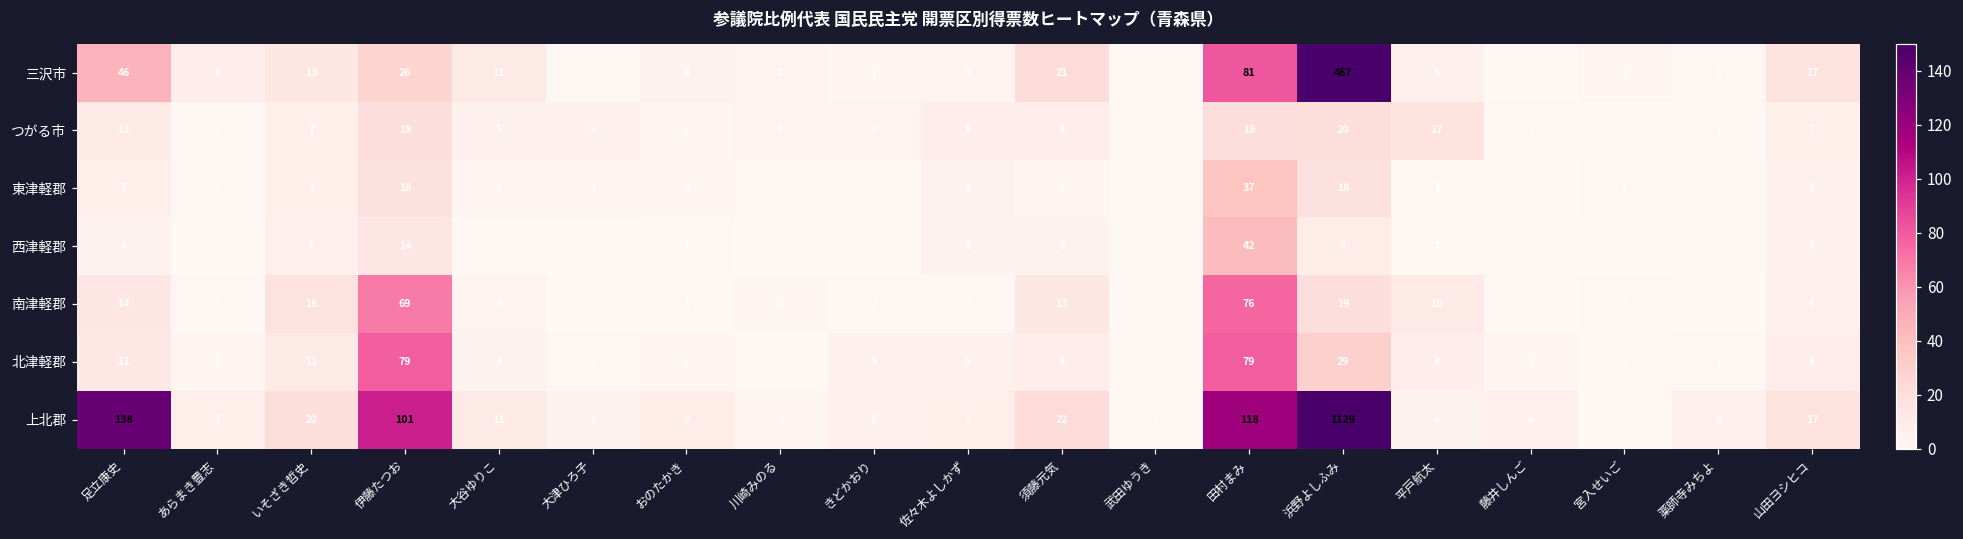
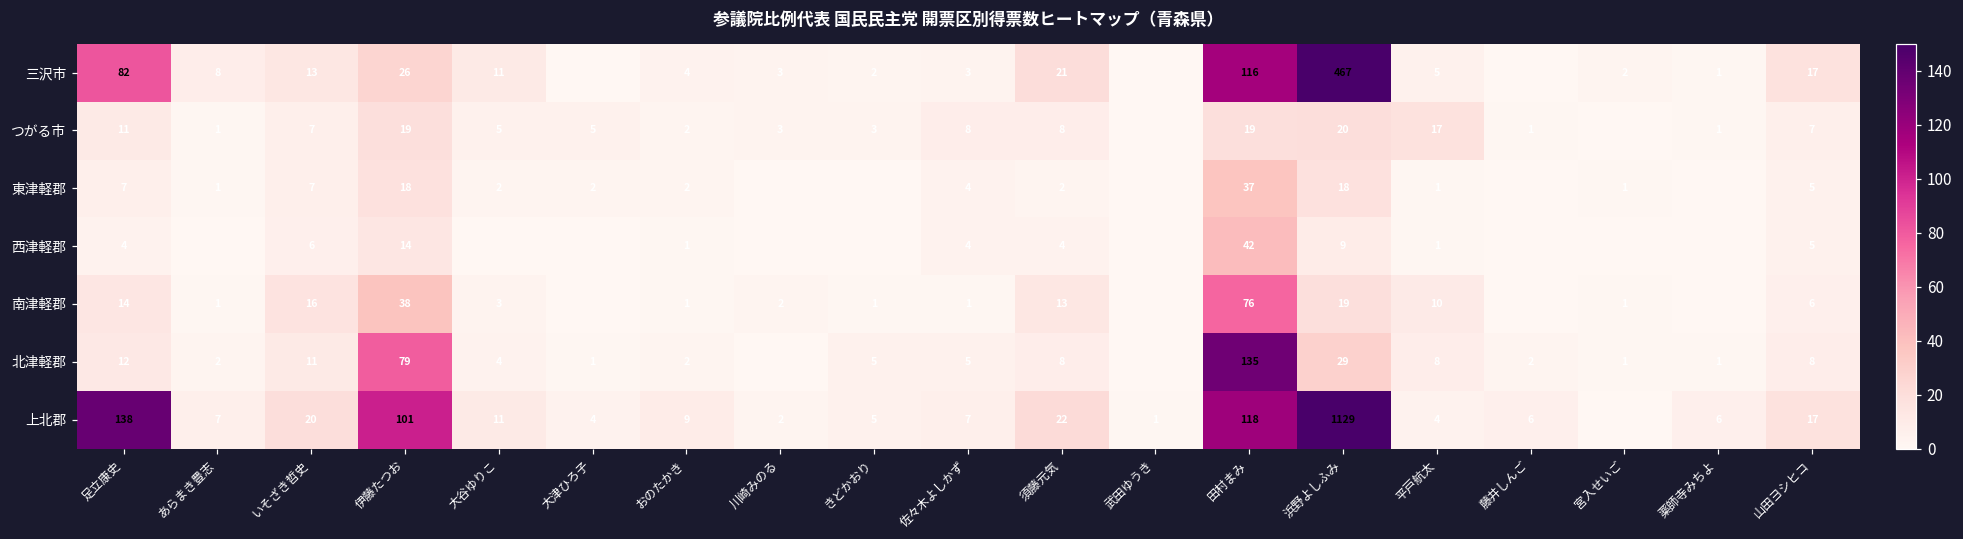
  {
    "三沢市": {
-     "足立康史": 46,
-     "田村まみ": 81,
+     "足立康史": 82,
+     "田村まみ": 116,
      "浜野よしふみ": 467
    },
    "東津軽郡": {
      "田村まみ": 37
    },
    "西津軽郡": {
      "田村まみ": 42
    },
    "南津軽郡": {
-     "伊藤たつお": 69,
+     "伊藤たつお": 38,
      "田村まみ": 76
    },
    "北津軽郡": {
      "伊藤たつお": 79,
-     "田村まみ": 79,
+     "田村まみ": 135,
      "浜野よしふみ": 29
    },
    "上北郡": {
      "足立康史": 138,
      "伊藤たつお": 101,
      "田村まみ": 118,
      "浜野よしふみ": 1129
    }
  }
